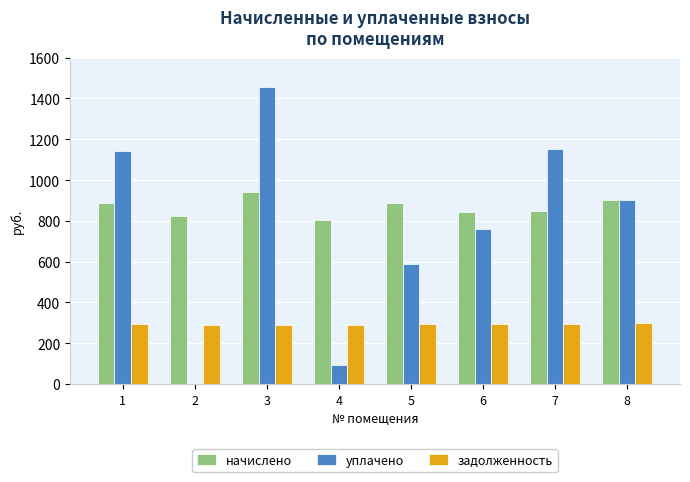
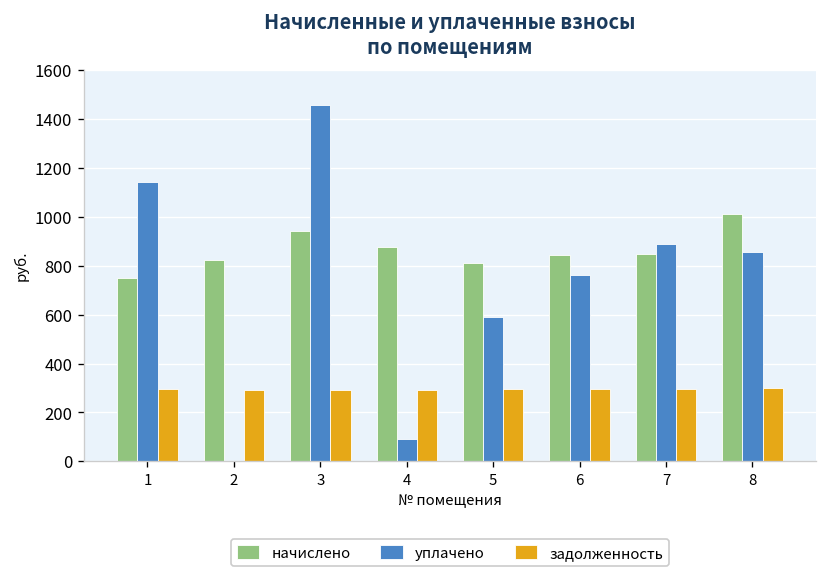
  {
    "начислено": {
-     "1": 890,
+     "1": 750,
      "2": 820,
      "3": 940,
-     "4": 800,
-     "5": 890,
+     "4": 870,
+     "5": 810,
      "6": 840,
      "7": 850,
-     "8": 900
+     "8": 1010
    },
    "уплачено": {
      "1": 1140,
      "2": 0,
      "3": 1460,
      "4": 90,
      "5": 590,
      "6": 760,
-     "7": 1150,
-     "8": 900
+     "7": 890,
+     "8": 850
    },
    "задолженность": {
      "1": 300,
      "2": 290,
      "3": 290,
      "4": 290,
      "5": 300,
      "6": 300,
      "7": 300,
      "8": 300
    }
  }
